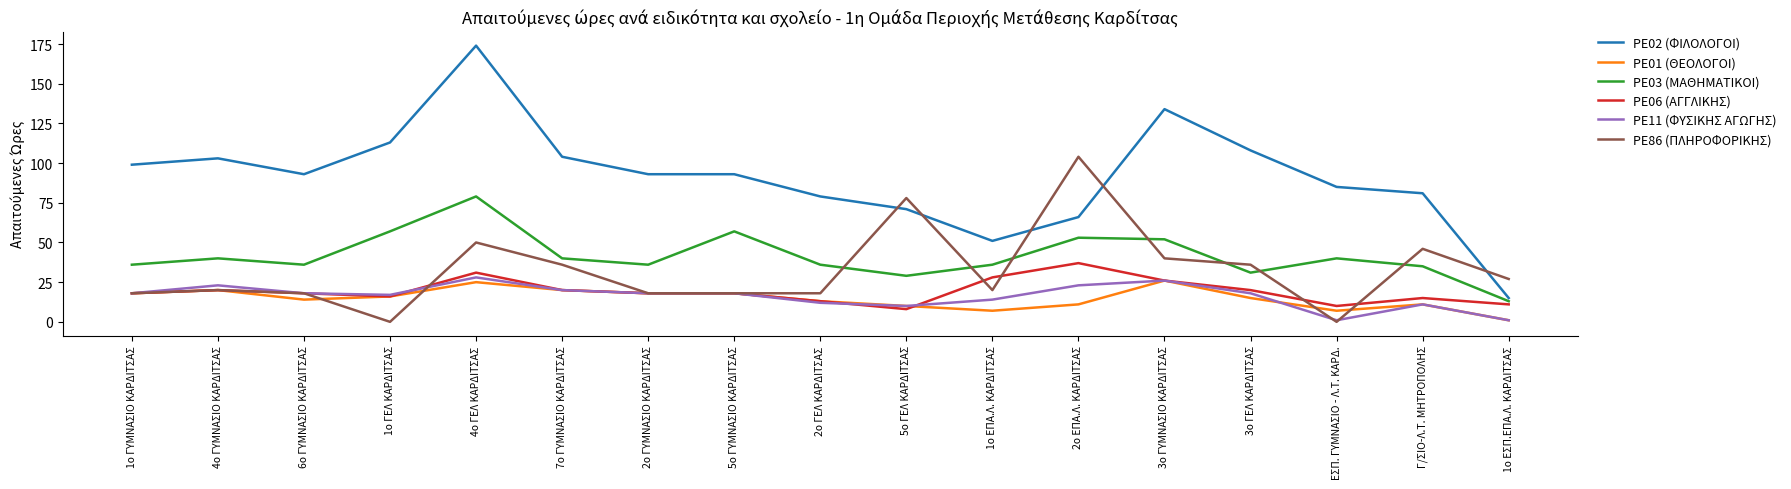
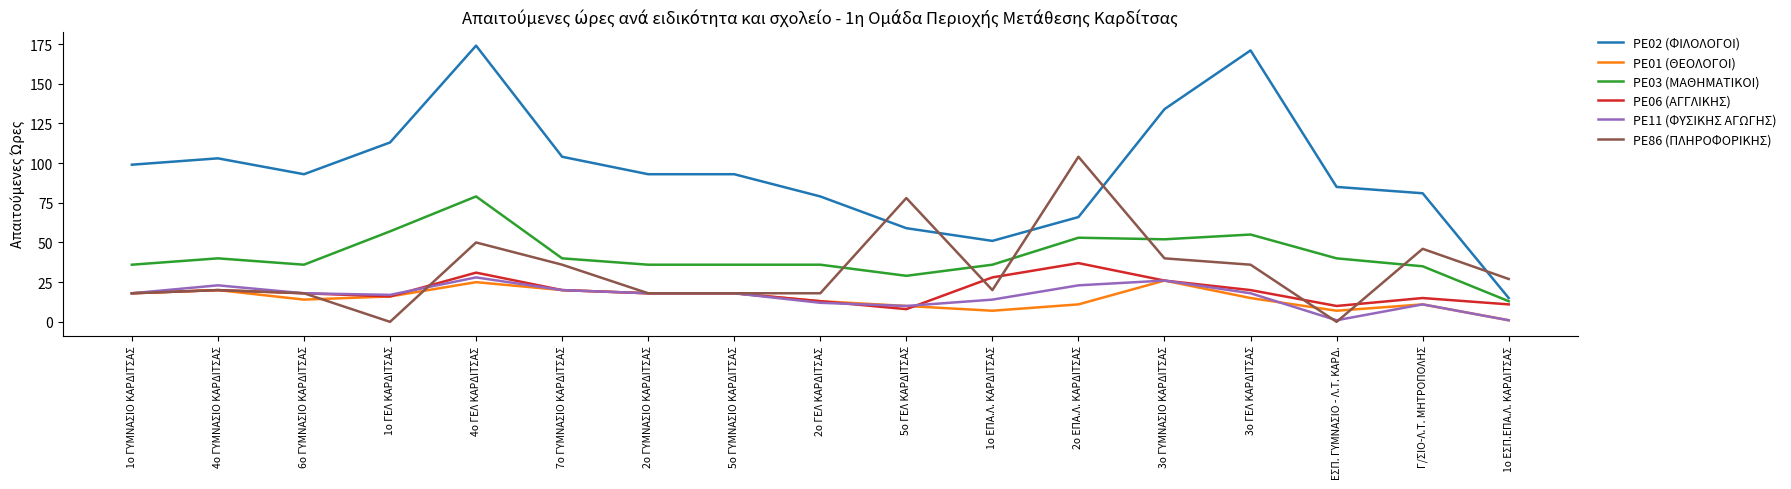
  {
    "PE02 (ΦΙΛΟΛΟΓΟΙ)": {
      "1ο ΓΥΜΝΑΣΙΟ ΚΑΡΔΙΤΣΑΣ": 99,
      "4ο ΓΥΜΝΑΣΙΟ ΚΑΡΔΙΤΣΑΣ": 103,
      "6ο ΓΥΜΝΑΣΙΟ ΚΑΡΔΙΤΣΑΣ": 93,
      "1ο ΓΕΛ ΚΑΡΔΙΤΣΑΣ": 113,
      "4ο ΓΕΛ ΚΑΡΔΙΤΣΑΣ": 174,
      "7ο ΓΥΜΝΑΣΙΟ ΚΑΡΔΙΤΣΑΣ": 104,
      "2ο ΓΥΜΝΑΣΙΟ ΚΑΡΔΙΤΣΑΣ": 93,
      "5ο ΓΥΜΝΑΣΙΟ ΚΑΡΔΙΤΣΑΣ": 93,
      "2ο ΓΕΛ ΚΑΡΔΙΤΣΑΣ": 79,
-     "5ο ΓΕΛ ΚΑΡΔΙΤΣΑΣ": 71,
+     "5ο ΓΕΛ ΚΑΡΔΙΤΣΑΣ": 59,
      "1ο ΕΠΑ.Λ. ΚΑΡΔΙΤΣΑΣ": 51,
      "2ο ΕΠΑ.Λ. ΚΑΡΔΙΤΣΑΣ": 66,
      "3ο ΓΥΜΝΑΣΙΟ ΚΑΡΔΙΤΣΑΣ": 134,
-     "3ο ΓΕΛ ΚΑΡΔΙΤΣΑΣ": 108,
+     "3ο ΓΕΛ ΚΑΡΔΙΤΣΑΣ": 171,
      "ΕΣΠ. ΓΥΜΝΑΣΙΟ - Λ.Τ. ΚΑΡΔ.": 85,
      "Γ/ΣΙΟ-Λ.Τ. ΜΗΤΡΟΠΟΛΗΣ": 81,
      "1ο ΕΣΠ.ΕΠΑ.Λ. ΚΑΡΔΙΤΣΑΣ": 15
    },
    "PE01 (ΘΕΟΛΟΓΟΙ)": {
      "6ο ΓΥΜΝΑΣΙΟ ΚΑΡΔΙΤΣΑΣ": 14,
      "4ο ΓΕΛ ΚΑΡΔΙΤΣΑΣ": 25,
      "1ο ΕΠΑ.Λ. ΚΑΡΔΙΤΣΑΣ": 7,
      "2ο ΕΠΑ.Λ. ΚΑΡΔΙΤΣΑΣ": 11,
      "3ο ΓΕΛ ΚΑΡΔΙΤΣΑΣ": 15,
      "ΕΣΠ. ΓΥΜΝΑΣΙΟ - Λ.Τ. ΚΑΡΔ.": 7
    },
    "PE03 (ΜΑΘΗΜΑΤΙΚΟΙ)": {
      "1ο ΓΥΜΝΑΣΙΟ ΚΑΡΔΙΤΣΑΣ": 36,
      "4ο ΓΥΜΝΑΣΙΟ ΚΑΡΔΙΤΣΑΣ": 40,
      "6ο ΓΥΜΝΑΣΙΟ ΚΑΡΔΙΤΣΑΣ": 36,
      "1ο ΓΕΛ ΚΑΡΔΙΤΣΑΣ": 57,
      "4ο ΓΕΛ ΚΑΡΔΙΤΣΑΣ": 79,
      "7ο ΓΥΜΝΑΣΙΟ ΚΑΡΔΙΤΣΑΣ": 40,
      "2ο ΓΥΜΝΑΣΙΟ ΚΑΡΔΙΤΣΑΣ": 36,
-     "5ο ΓΥΜΝΑΣΙΟ ΚΑΡΔΙΤΣΑΣ": 57,
+     "5ο ΓΥΜΝΑΣΙΟ ΚΑΡΔΙΤΣΑΣ": 36,
      "2ο ΓΕΛ ΚΑΡΔΙΤΣΑΣ": 36,
      "5ο ΓΕΛ ΚΑΡΔΙΤΣΑΣ": 29,
      "1ο ΕΠΑ.Λ. ΚΑΡΔΙΤΣΑΣ": 36,
      "2ο ΕΠΑ.Λ. ΚΑΡΔΙΤΣΑΣ": 53,
      "3ο ΓΥΜΝΑΣΙΟ ΚΑΡΔΙΤΣΑΣ": 52,
-     "3ο ΓΕΛ ΚΑΡΔΙΤΣΑΣ": 31,
+     "3ο ΓΕΛ ΚΑΡΔΙΤΣΑΣ": 55,
      "ΕΣΠ. ΓΥΜΝΑΣΙΟ - Λ.Τ. ΚΑΡΔ.": 40,
      "Γ/ΣΙΟ-Λ.Τ. ΜΗΤΡΟΠΟΛΗΣ": 35,
      "1ο ΕΣΠ.ΕΠΑ.Λ. ΚΑΡΔΙΤΣΑΣ": 13
    },
    "PE06 (ΑΓΓΛΙΚΗΣ)": {
      "4ο ΓΕΛ ΚΑΡΔΙΤΣΑΣ": 31,
      "5ο ΓΕΛ ΚΑΡΔΙΤΣΑΣ": 8,
      "1ο ΕΠΑ.Λ. ΚΑΡΔΙΤΣΑΣ": 28,
      "2ο ΕΠΑ.Λ. ΚΑΡΔΙΤΣΑΣ": 37,
      "3ο ΓΕΛ ΚΑΡΔΙΤΣΑΣ": 20,
      "ΕΣΠ. ΓΥΜΝΑΣΙΟ - Λ.Τ. ΚΑΡΔ.": 10,
      "Γ/ΣΙΟ-Λ.Τ. ΜΗΤΡΟΠΟΛΗΣ": 15,
      "1ο ΕΣΠ.ΕΠΑ.Λ. ΚΑΡΔΙΤΣΑΣ": 11
    },
    "PE11 (ΦΥΣΙΚΗΣ ΑΓΩΓΗΣ)": {
      "4ο ΓΥΜΝΑΣΙΟ ΚΑΡΔΙΤΣΑΣ": 23,
      "4ο ΓΕΛ ΚΑΡΔΙΤΣΑΣ": 28,
      "1ο ΕΠΑ.Λ. ΚΑΡΔΙΤΣΑΣ": 14,
      "2ο ΕΠΑ.Λ. ΚΑΡΔΙΤΣΑΣ": 23,
      "3ο ΓΕΛ ΚΑΡΔΙΤΣΑΣ": 18
    },
    "PE86 (ΠΛΗΡΟΦΟΡΙΚΗΣ)": {
      "1ο ΓΕΛ ΚΑΡΔΙΤΣΑΣ": 0,
      "4ο ΓΕΛ ΚΑΡΔΙΤΣΑΣ": 50,
      "7ο ΓΥΜΝΑΣΙΟ ΚΑΡΔΙΤΣΑΣ": 36,
      "2ο ΓΕΛ ΚΑΡΔΙΤΣΑΣ": 18,
      "5ο ΓΕΛ ΚΑΡΔΙΤΣΑΣ": 78,
      "1ο ΕΠΑ.Λ. ΚΑΡΔΙΤΣΑΣ": 20,
      "2ο ΕΠΑ.Λ. ΚΑΡΔΙΤΣΑΣ": 104,
      "3ο ΓΥΜΝΑΣΙΟ ΚΑΡΔΙΤΣΑΣ": 40,
      "3ο ΓΕΛ ΚΑΡΔΙΤΣΑΣ": 36,
      "Γ/ΣΙΟ-Λ.Τ. ΜΗΤΡΟΠΟΛΗΣ": 46,
      "1ο ΕΣΠ.ΕΠΑ.Λ. ΚΑΡΔΙΤΣΑΣ": 27
    }
  }
